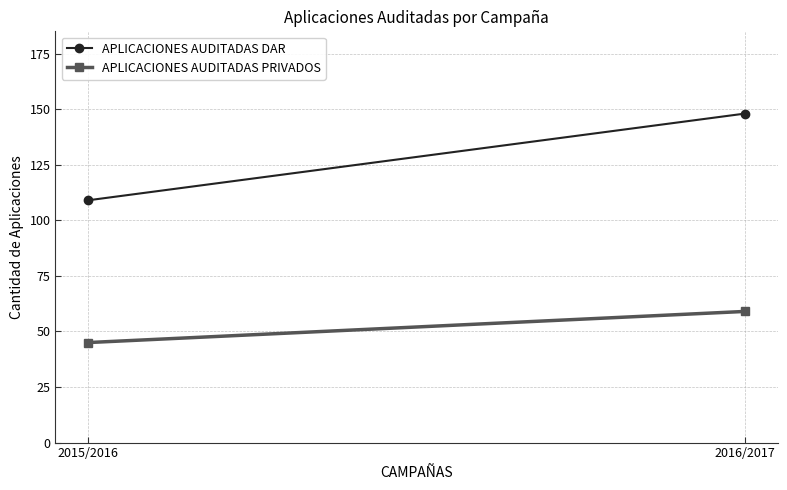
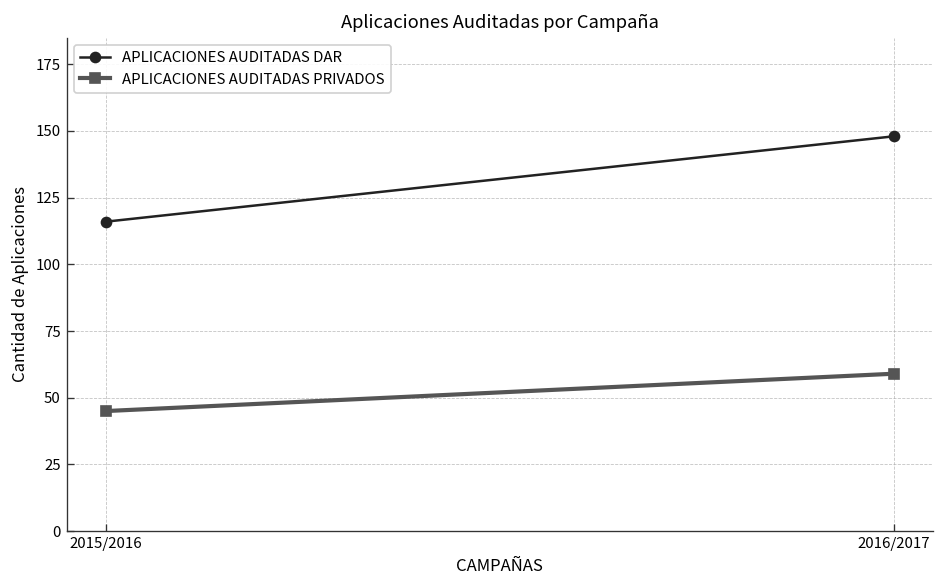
  {
    "APLICACIONES AUDITADAS DAR": {
-     "2015/2016": 109,
+     "2015/2016": 116,
      "2016/2017": 148
    },
    "APLICACIONES AUDITADAS PRIVADOS": {
      "2015/2016": 45,
      "2016/2017": 59
    }
  }
